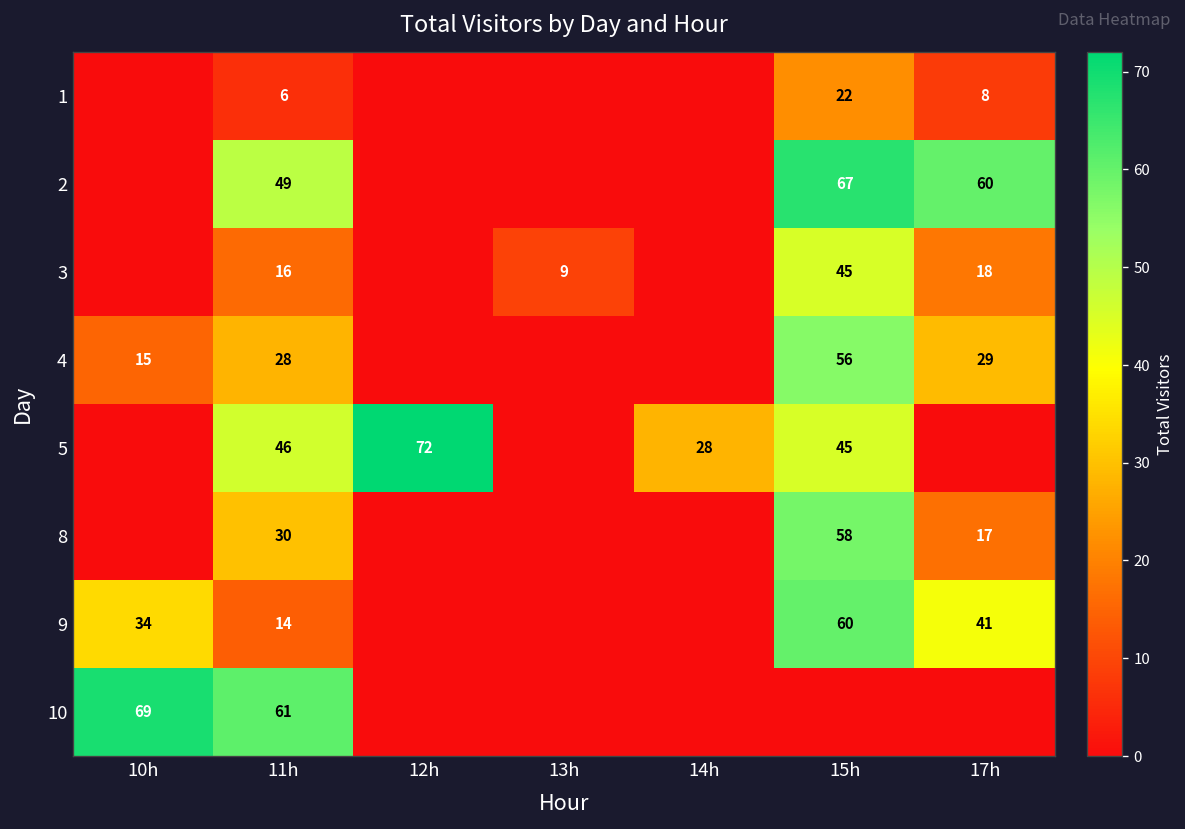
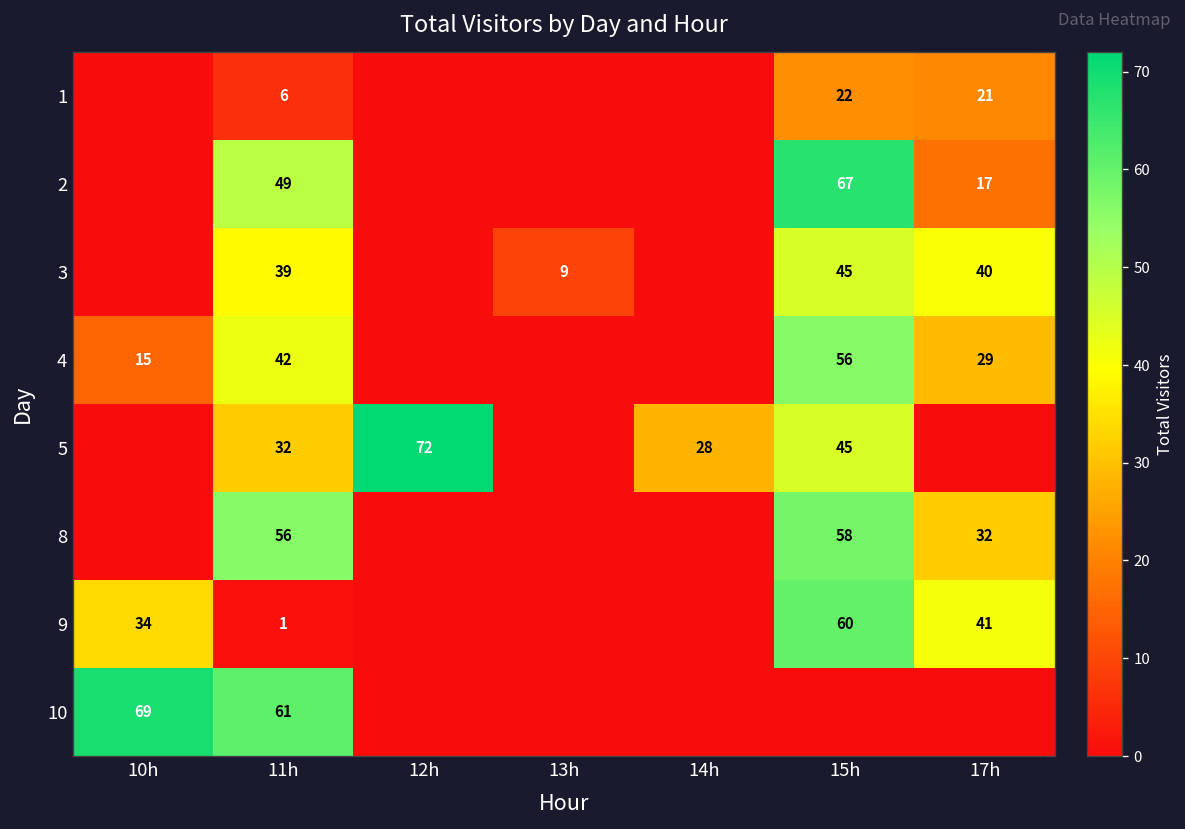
  {
    "1": {
      "11h": 6,
      "15h": 22,
-     "17h": 8
+     "17h": 21
    },
    "2": {
      "11h": 49,
      "15h": 67,
-     "17h": 60
+     "17h": 17
    },
    "3": {
-     "11h": 16,
+     "11h": 39,
      "13h": 9,
      "15h": 45,
-     "17h": 18
+     "17h": 40
    },
    "4": {
      "10h": 15,
-     "11h": 28,
+     "11h": 42,
      "15h": 56,
      "17h": 29
    },
    "5": {
-     "11h": 46,
+     "11h": 32,
      "12h": 72,
      "14h": 28,
      "15h": 45
    },
    "8": {
-     "11h": 30,
+     "11h": 56,
      "15h": 58,
-     "17h": 17
+     "17h": 32
    },
    "9": {
      "10h": 34,
-     "11h": 14,
+     "11h": 1,
      "15h": 60,
      "17h": 41
    },
    "10": {
      "10h": 69,
      "11h": 61
    }
  }
